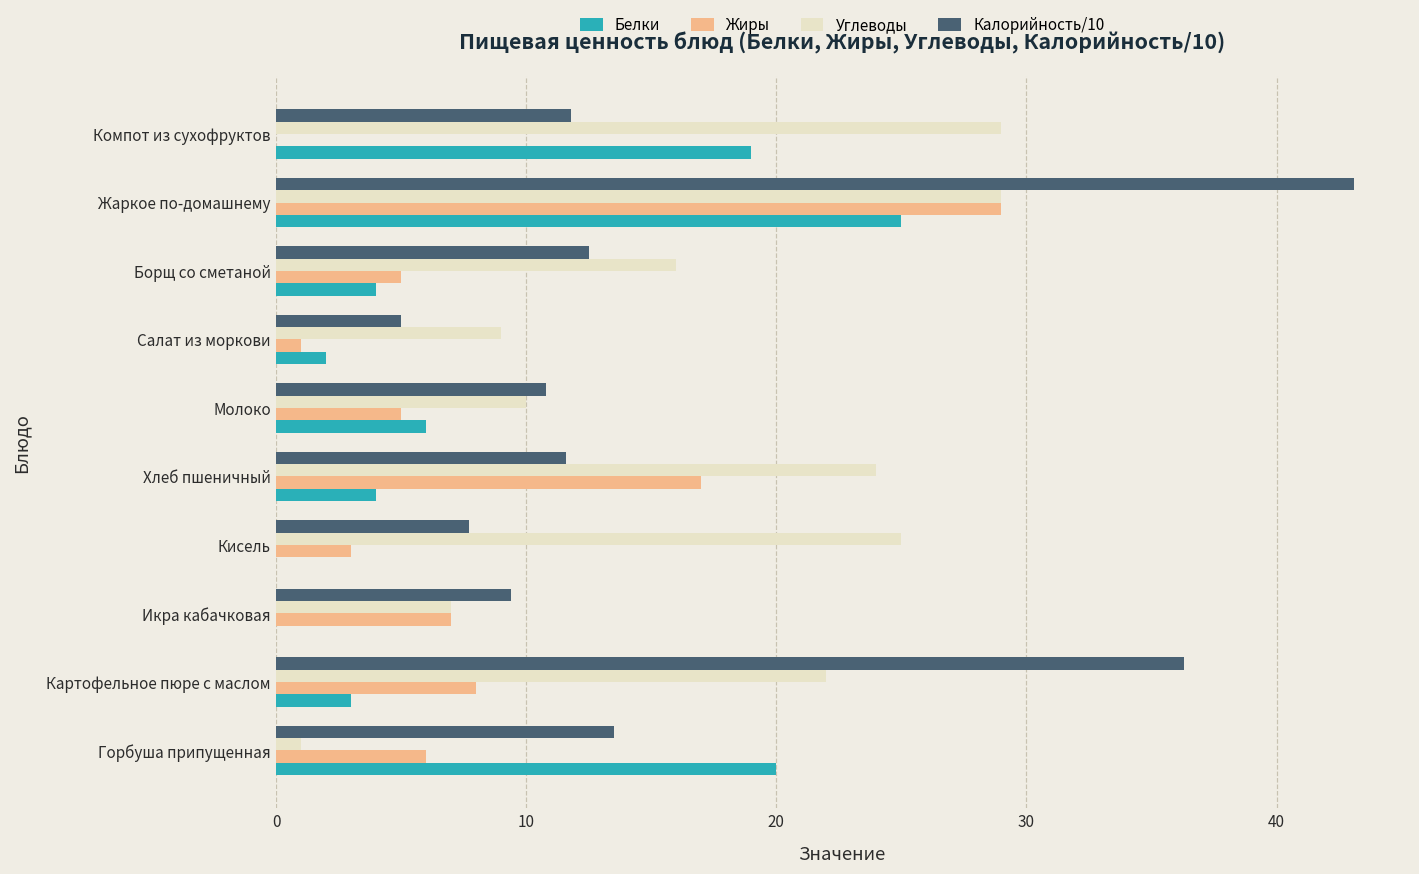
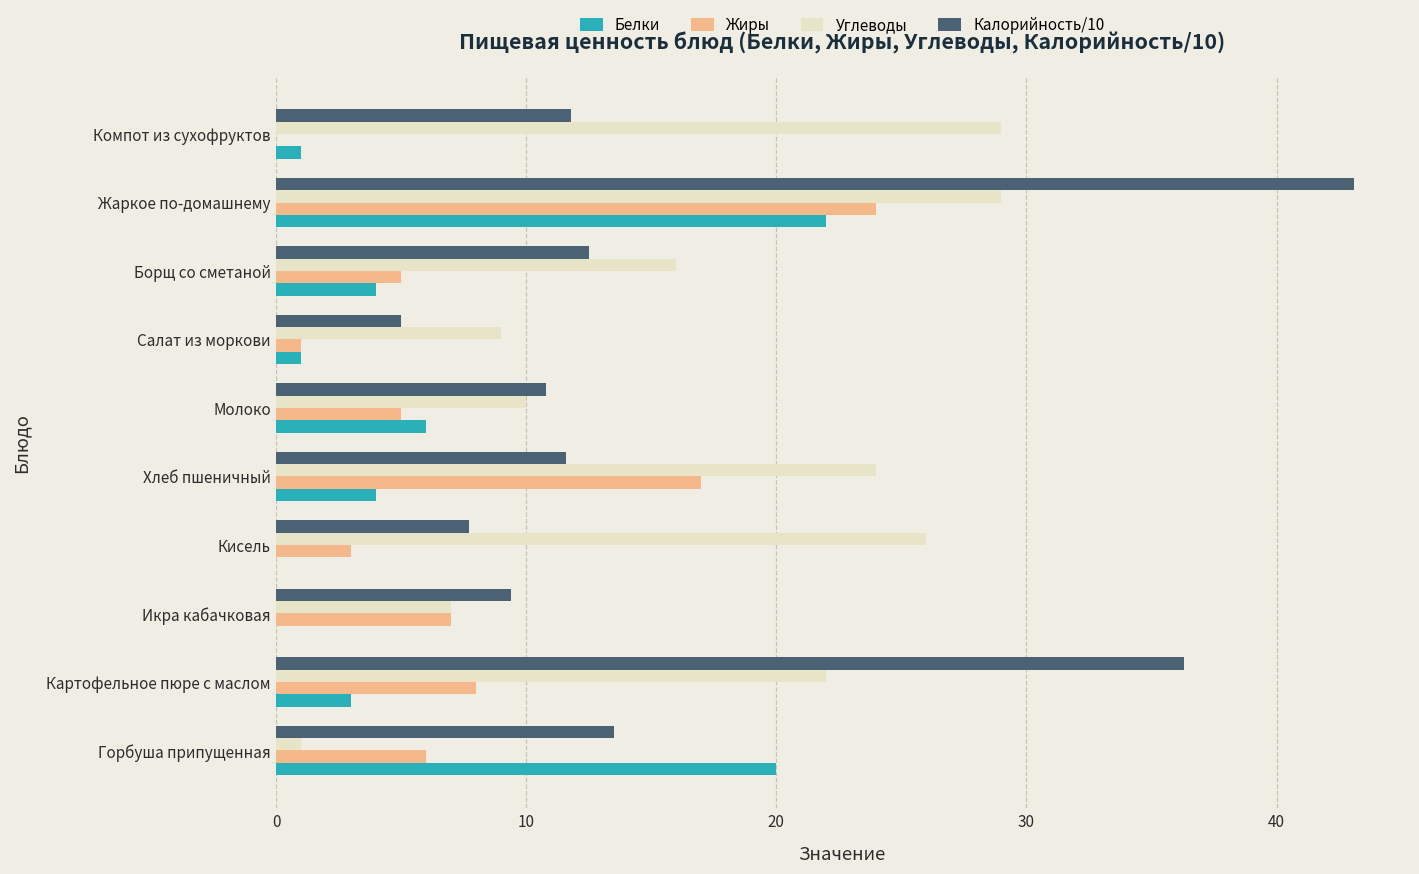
  {
    "Белки": {
-     "Компот из сухофруктов": 19,
-     "Жаркое по-домашнему": 25,
+     "Компот из сухофруктов": 1,
+     "Жаркое по-домашнему": 22,
      "Борщ со сметаной": 4,
-     "Салат из моркови": 2,
+     "Салат из моркови": 1,
      "Молоко": 6,
      "Хлеб пшеничный": 4,
      "Кисель": 0,
      "Икра кабачковая": 0,
      "Картофельное пюре с маслом": 3,
      "Горбуша припущенная": 20
    },
    "Жиры": {
      "Компот из сухофруктов": 0,
-     "Жаркое по-домашнему": 29,
+     "Жаркое по-домашнему": 24,
      "Борщ со сметаной": 5,
      "Салат из моркови": 1,
      "Молоко": 5,
      "Хлеб пшеничный": 17,
      "Кисель": 3,
      "Икра кабачковая": 7,
      "Картофельное пюре с маслом": 8,
      "Горбуша припущенная": 6
    },
    "Углеводы": {
      "Компот из сухофруктов": 29,
      "Жаркое по-домашнему": 29,
      "Борщ со сметаной": 16,
      "Салат из моркови": 9,
      "Молоко": 10,
      "Хлеб пшеничный": 24,
-     "Кисель": 25,
+     "Кисель": 26,
      "Икра кабачковая": 7,
      "Картофельное пюре с маслом": 22,
      "Горбуша припущенная": 1
    },
    "Калорийность/10": {
      "Компот из сухофруктов": 11.8,
      "Жаркое по-домашнему": 43,
      "Борщ со сметаной": 12.5,
      "Салат из моркови": 5,
      "Молоко": 10.8,
      "Хлеб пшеничный": 11.6,
      "Кисель": 7.7,
      "Икра кабачковая": 9.4,
      "Картофельное пюре с маслом": 36.3,
      "Горбуша припущенная": 13.5
    }
  }
